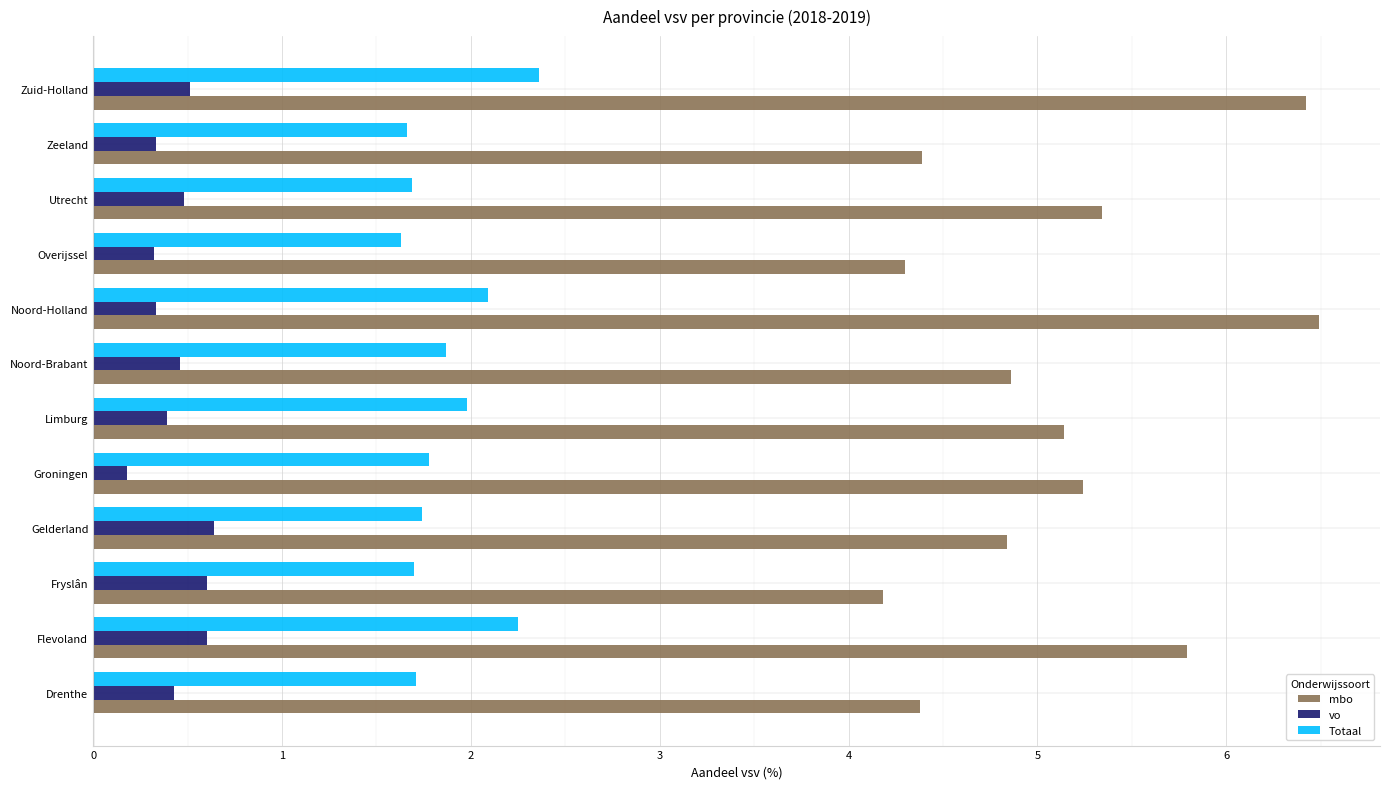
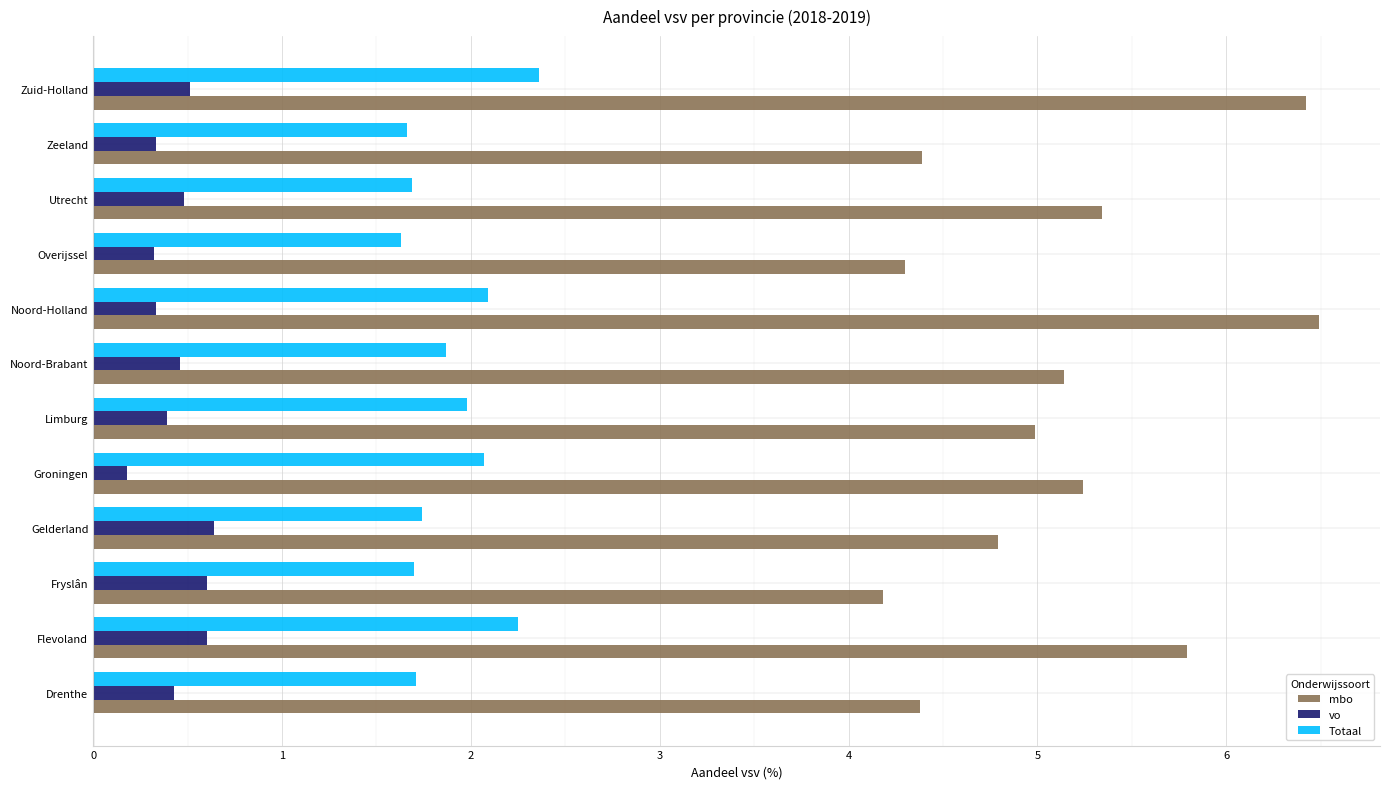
  {
    "mbo": {
      "Zuid-Holland": 6.42,
      "Zeeland": 4.39,
      "Utrecht": 5.34,
      "Overijssel": 4.30,
      "Noord-Holland": 6.49,
-     "Noord-Brabant": 4.86,
-     "Limburg": 5.14,
+     "Noord-Brabant": 5.14,
+     "Limburg": 4.99,
      "Groningen": 5.24,
-     "Gelderland": 4.84,
+     "Gelderland": 4.79,
      "Fryslân": 4.18,
      "Flevoland": 5.79,
      "Drenthe": 4.38
    },
    "vo": {
      "Zuid-Holland": 0.51,
      "Zeeland": 0.33,
      "Utrecht": 0.48,
      "Overijssel": 0.32,
      "Noord-Holland": 0.33,
      "Noord-Brabant": 0.46,
      "Limburg": 0.39,
      "Groningen": 0.18,
      "Gelderland": 0.64,
      "Fryslân": 0.60,
      "Flevoland": 0.60,
      "Drenthe": 0.43
    },
    "Totaal": {
      "Zuid-Holland": 2.36,
      "Zeeland": 1.66,
      "Utrecht": 1.69,
      "Overijssel": 1.63,
      "Noord-Holland": 2.09,
      "Noord-Brabant": 1.87,
      "Limburg": 1.98,
-     "Groningen": 1.78,
+     "Groningen": 2.07,
      "Gelderland": 1.74,
      "Fryslân": 1.70,
      "Flevoland": 2.25,
      "Drenthe": 1.71
    }
  }
